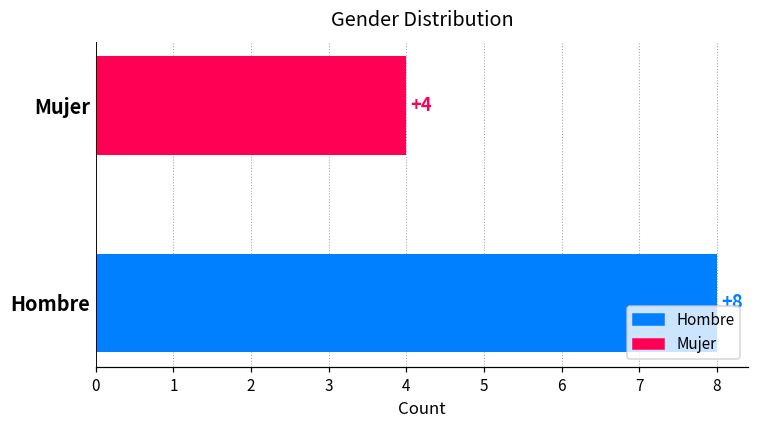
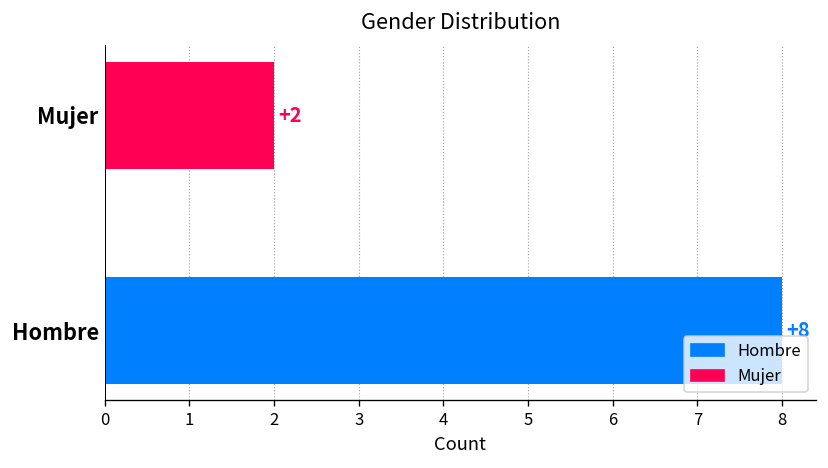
  {
-   "Mujer": "+4"
+   "Mujer": "+2"
  }
